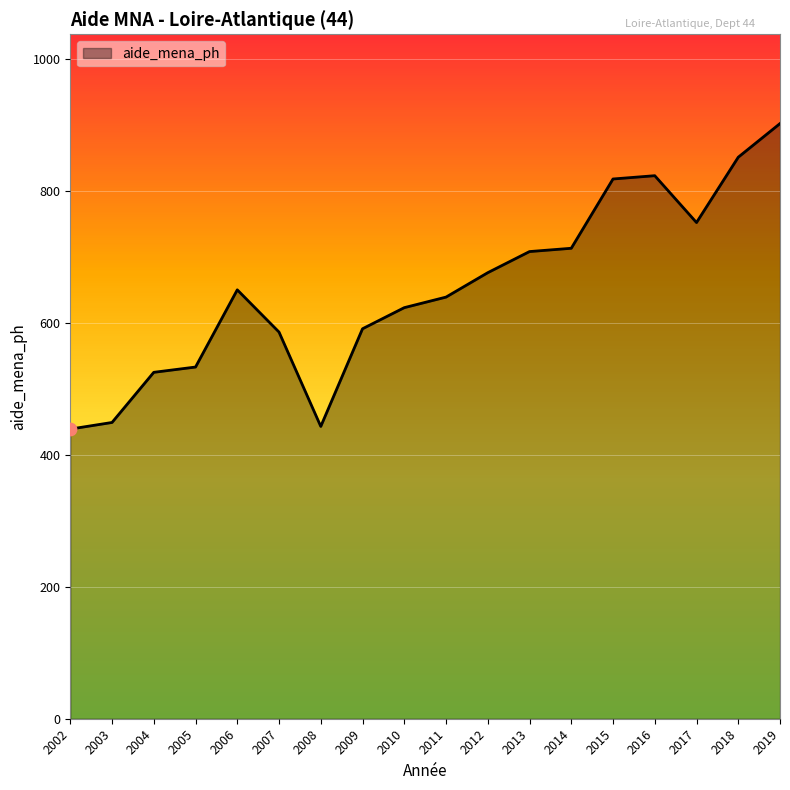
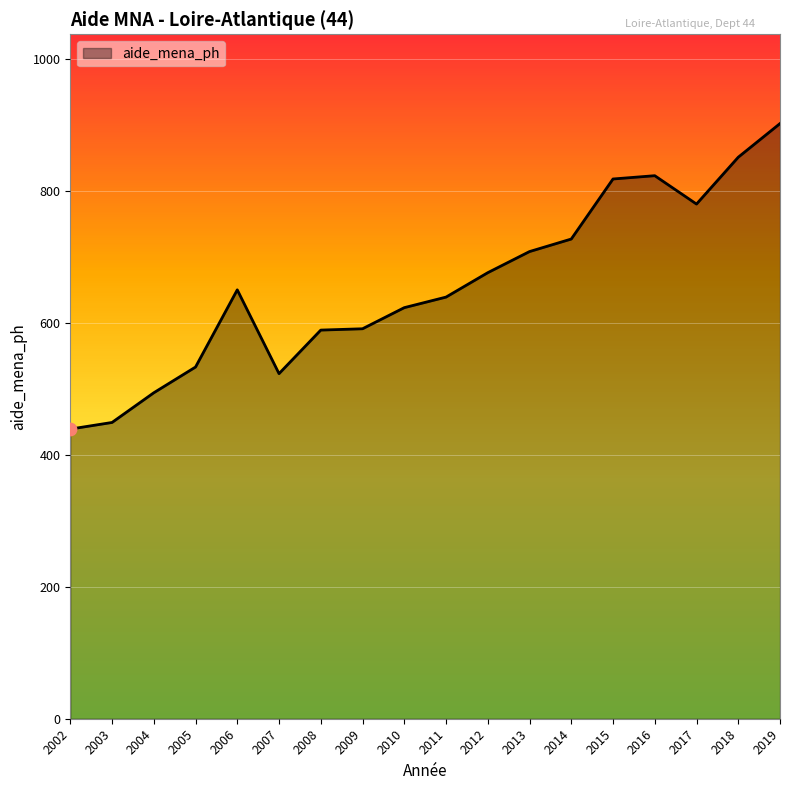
  {
    "aide_mena_ph": {
      "2003": 450,
-     "2004": 530,
+     "2004": 490,
      "2005": 530,
      "2006": 650,
-     "2007": 590,
-     "2008": 440,
+     "2007": 520,
+     "2008": 590,
      "2009": 590,
      "2010": 620,
      "2011": 640,
      "2012": 680,
      "2013": 710,
-     "2014": 710,
+     "2014": 730,
      "2015": 820,
      "2016": 820,
-     "2017": 750,
+     "2017": 780,
      "2018": 850,
      "2019": 900
    }
  }
